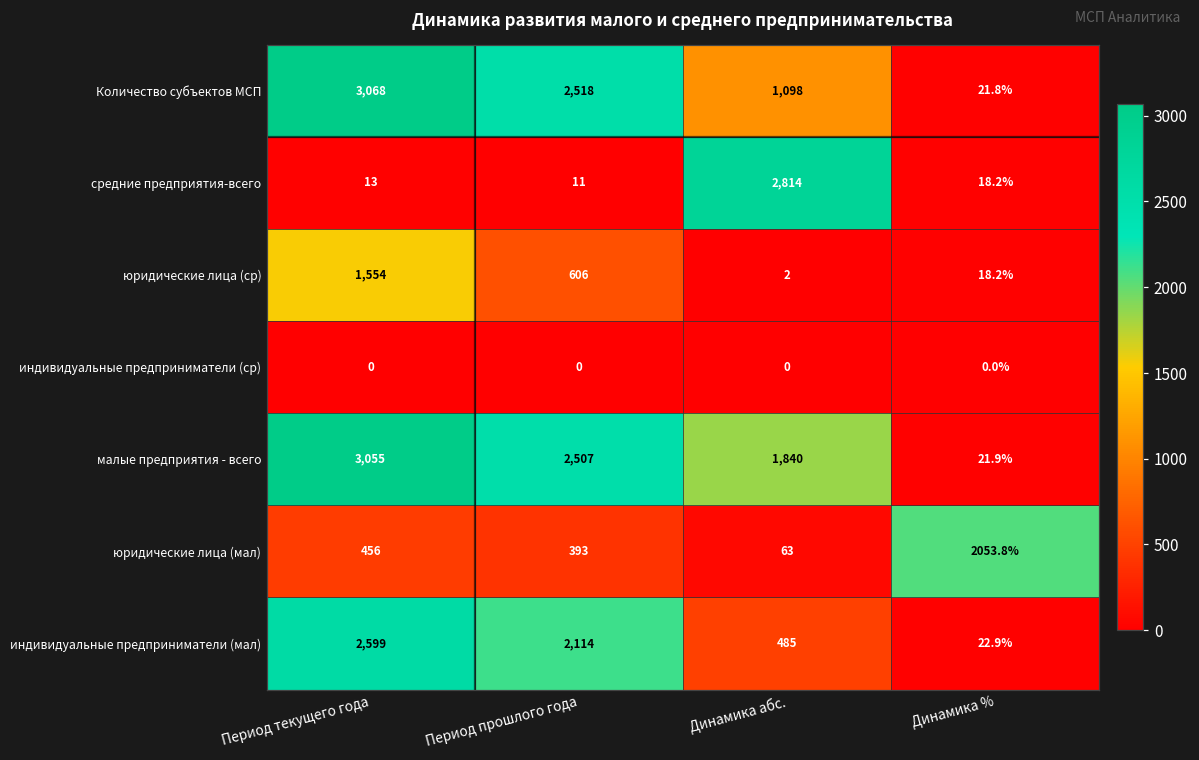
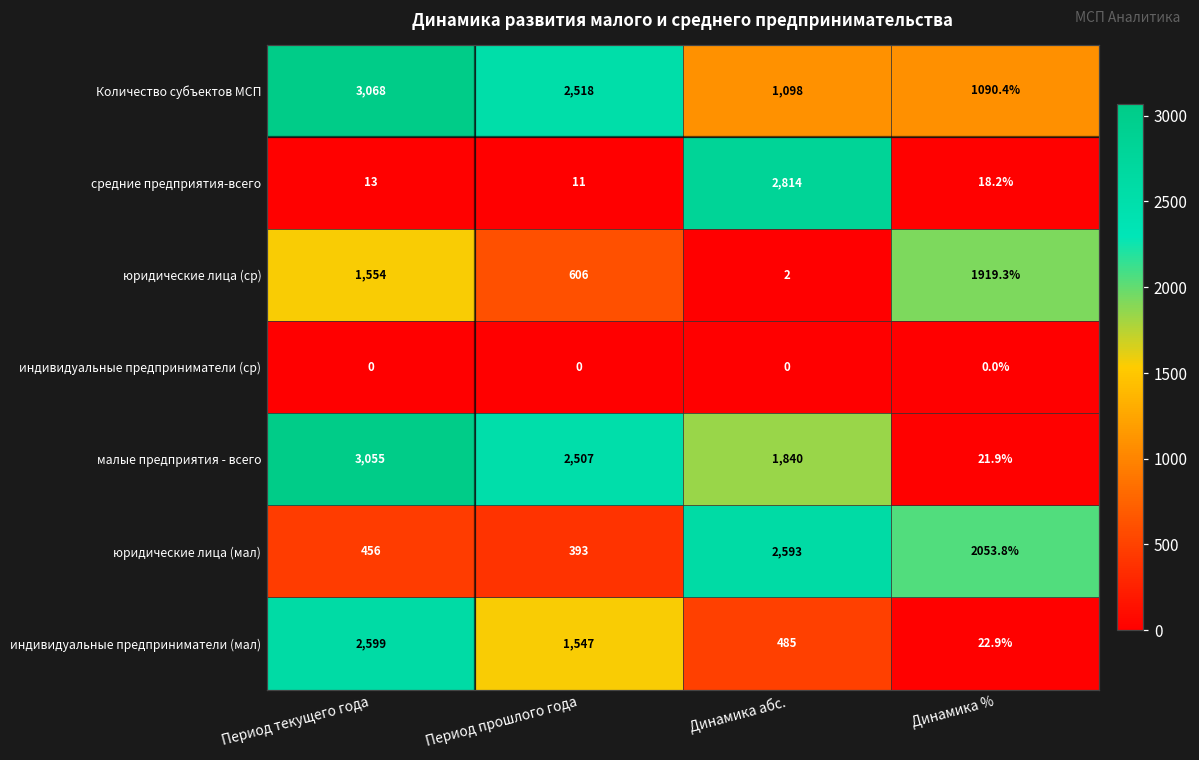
  {
    "Количество субъектов МСП": {
      "Период текущего года": "3,068",
      "Период прошлого года": "2,518",
      "Динамика абс.": "1,098",
-     "Динамика %": "21.8%"
+     "Динамика %": "1090.4%"
    },
    "средние предприятия-всего": {
      "Период текущего года": "13",
      "Период прошлого года": "11",
      "Динамика абс.": "2,814",
      "Динамика %": "18.2%"
    },
    "юридические лица (ср)": {
      "Период текущего года": "1,554",
      "Период прошлого года": "606",
      "Динамика абс.": "2",
-     "Динамика %": "18.2%"
+     "Динамика %": "1919.3%"
    },
    "индивидуальные предприниматели (ср)": {
      "Период текущего года": "0",
      "Период прошлого года": "0",
      "Динамика абс.": "0",
      "Динамика %": "0.0%"
    },
    "малые предприятия - всего": {
      "Период текущего года": "3,055",
      "Период прошлого года": "2,507",
      "Динамика абс.": "1,840",
      "Динамика %": "21.9%"
    },
    "юридические лица (мал)": {
      "Период текущего года": "456",
      "Период прошлого года": "393",
-     "Динамика абс.": "63",
+     "Динамика абс.": "2,593",
      "Динамика %": "2053.8%"
    },
    "индивидуальные предприниматели (мал)": {
      "Период текущего года": "2,599",
-     "Период прошлого года": "2,114",
+     "Период прошлого года": "1,547",
      "Динамика абс.": "485",
      "Динамика %": "22.9%"
    }
  }
